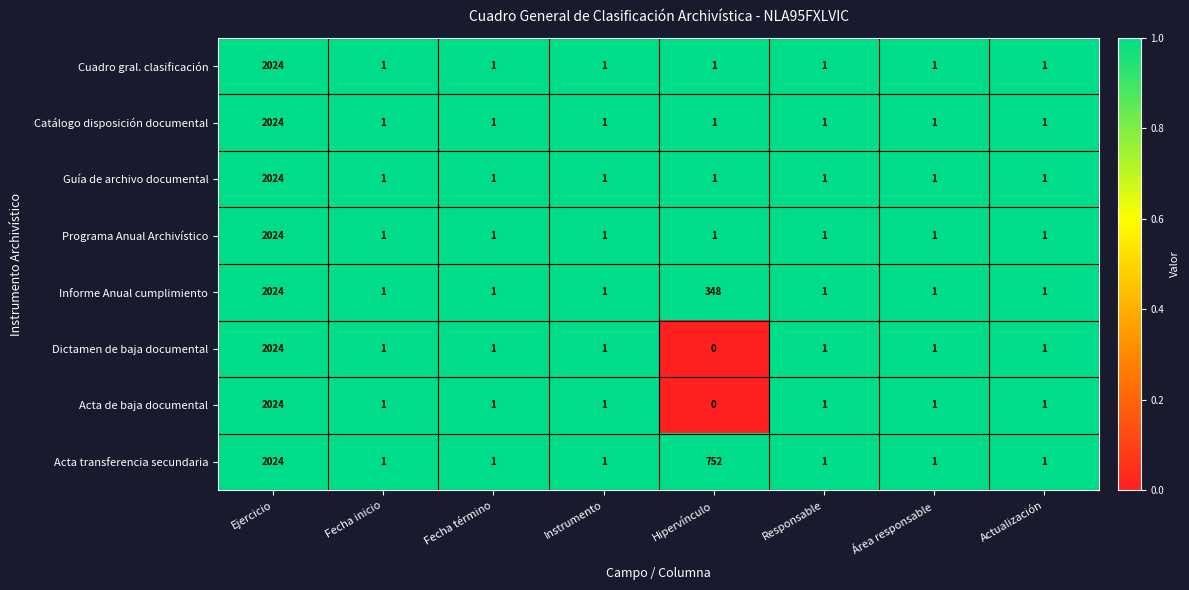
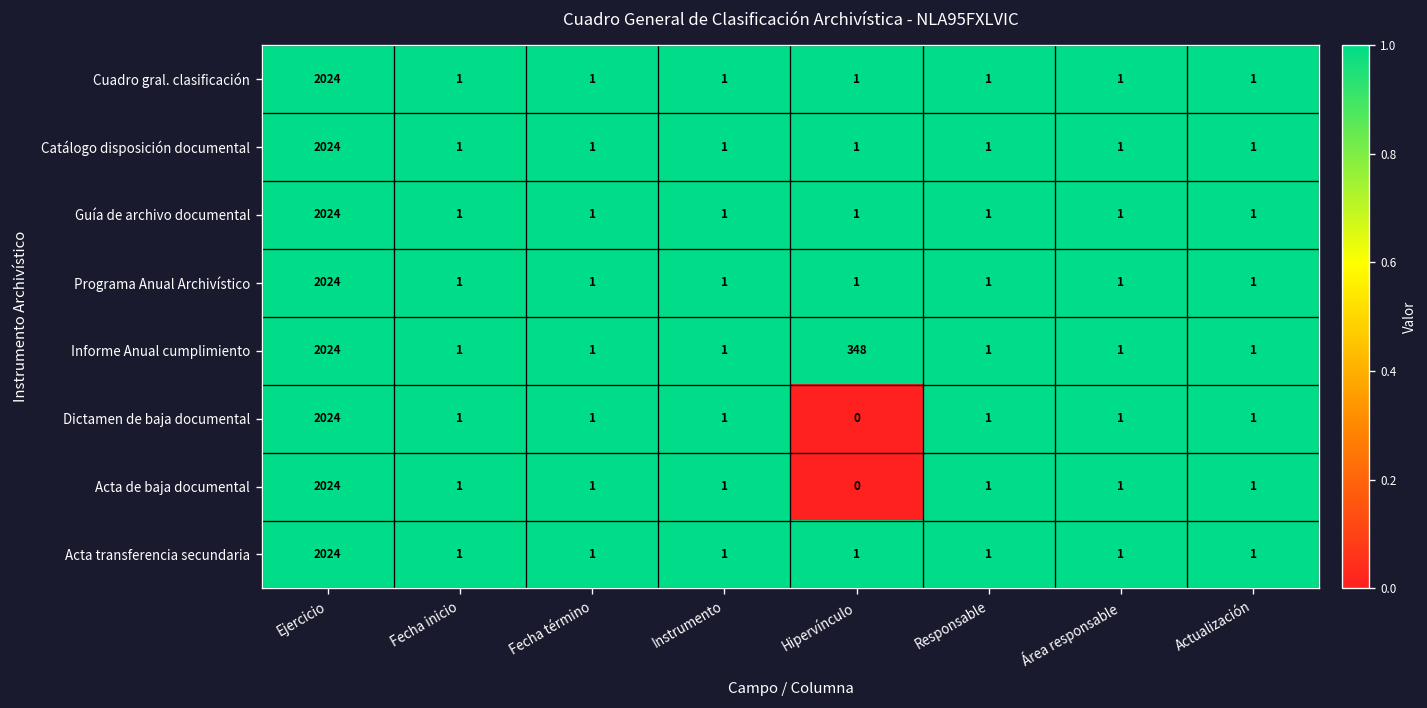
  {
    "Cuadro gral. clasificación": {
      "Ejercicio": 2024,
      "Fecha inicio": 1,
      "Fecha término": 1,
      "Instrumento": 1,
      "Hipervínculo": 1,
      "Responsable": 1,
      "Área responsable": 1,
      "Actualización": 1
    },
    "Catálogo disposición documental": {
      "Ejercicio": 2024,
      "Fecha inicio": 1,
      "Fecha término": 1,
      "Instrumento": 1,
      "Hipervínculo": 1,
      "Responsable": 1,
      "Área responsable": 1,
      "Actualización": 1
    },
    "Guía de archivo documental": {
      "Ejercicio": 2024,
      "Fecha inicio": 1,
      "Fecha término": 1,
      "Instrumento": 1,
      "Hipervínculo": 1,
      "Responsable": 1,
      "Área responsable": 1,
      "Actualización": 1
    },
    "Programa Anual Archivístico": {
      "Ejercicio": 2024,
      "Fecha inicio": 1,
      "Fecha término": 1,
      "Instrumento": 1,
      "Hipervínculo": 1,
      "Responsable": 1,
      "Área responsable": 1,
      "Actualización": 1
    },
    "Informe Anual cumplimiento": {
      "Ejercicio": 2024,
      "Fecha inicio": 1,
      "Fecha término": 1,
      "Instrumento": 1,
      "Hipervínculo": 348,
      "Responsable": 1,
      "Área responsable": 1,
      "Actualización": 1
    },
    "Dictamen de baja documental": {
      "Ejercicio": 2024,
      "Fecha inicio": 1,
      "Fecha término": 1,
      "Instrumento": 1,
      "Hipervínculo": 0,
      "Responsable": 1,
      "Área responsable": 1,
      "Actualización": 1
    },
    "Acta de baja documental": {
      "Ejercicio": 2024,
      "Fecha inicio": 1,
      "Fecha término": 1,
      "Instrumento": 1,
      "Hipervínculo": 0,
      "Responsable": 1,
      "Área responsable": 1,
      "Actualización": 1
    },
    "Acta transferencia secundaria": {
      "Ejercicio": 2024,
      "Fecha inicio": 1,
      "Fecha término": 1,
      "Instrumento": 1,
-     "Hipervínculo": 752,
+     "Hipervínculo": 1,
      "Responsable": 1,
      "Área responsable": 1,
      "Actualización": 1
    }
  }
